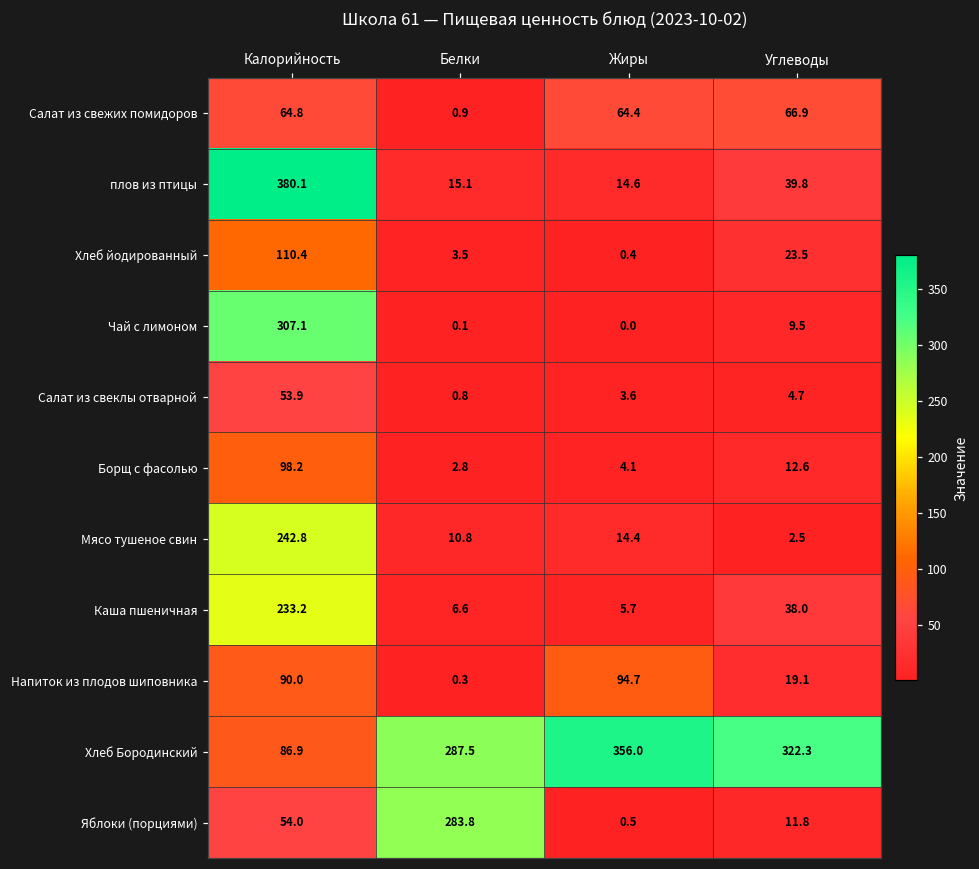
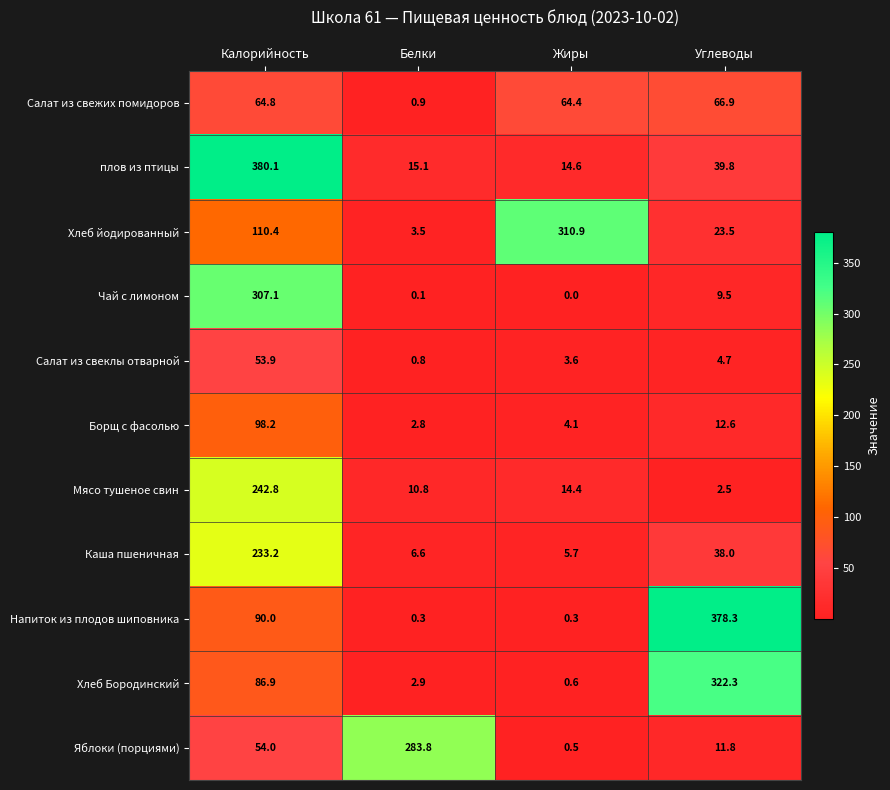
  {
    "Салат из свежих помидоров": {
      "Калорийность": 64.8,
      "Белки": 0.9,
      "Жиры": 64.4,
      "Углеводы": 66.9
    },
    "плов из птицы": {
      "Калорийность": 380.1,
      "Белки": 15.1,
      "Жиры": 14.6,
      "Углеводы": 39.8
    },
    "Хлеб йодированный": {
      "Калорийность": 110.4,
      "Белки": 3.5,
-     "Жиры": 0.4,
+     "Жиры": 310.9,
      "Углеводы": 23.5
    },
    "Чай с лимоном": {
      "Калорийность": 307.1,
      "Белки": 0.1,
      "Жиры": 0.0,
      "Углеводы": 9.5
    },
    "Салат из свеклы отварной": {
      "Калорийность": 53.9,
      "Белки": 0.8,
      "Жиры": 3.6,
      "Углеводы": 4.7
    },
    "Борщ с фасолью": {
      "Калорийность": 98.2,
      "Белки": 2.8,
      "Жиры": 4.1,
      "Углеводы": 12.6
    },
    "Мясо тушеное свин": {
      "Калорийность": 242.8,
      "Белки": 10.8,
      "Жиры": 14.4,
      "Углеводы": 2.5
    },
    "Каша пшеничная": {
      "Калорийность": 233.2,
      "Белки": 6.6,
      "Жиры": 5.7,
      "Углеводы": 38.0
    },
    "Напиток из плодов шиповника": {
      "Калорийность": 90.0,
      "Белки": 0.3,
-     "Жиры": 94.7,
-     "Углеводы": 19.1
+     "Жиры": 0.3,
+     "Углеводы": 378.3
    },
    "Хлеб Бородинский": {
      "Калорийность": 86.9,
-     "Белки": 287.5,
-     "Жиры": 356.0,
+     "Белки": 2.9,
+     "Жиры": 0.6,
      "Углеводы": 322.3
    },
    "Яблоки (порциями)": {
      "Калорийность": 54.0,
      "Белки": 283.8,
      "Жиры": 0.5,
      "Углеводы": 11.8
    }
  }
